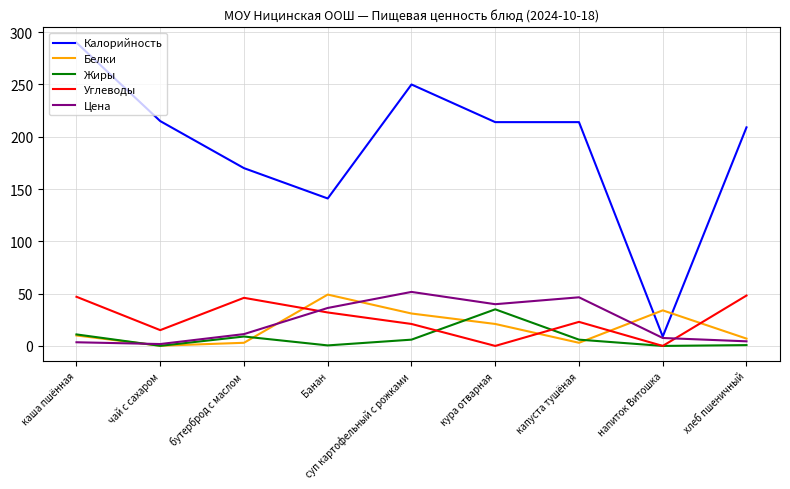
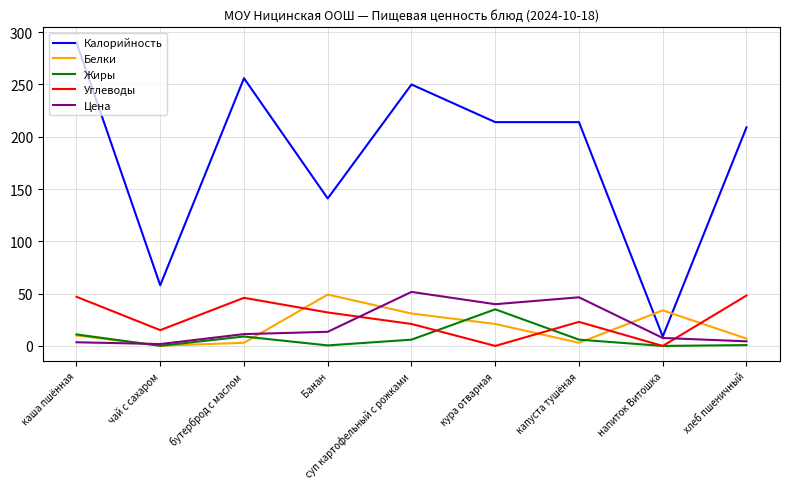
  {
    "Калорийность": {
-     "чай с сахаром": 215,
-     "бутерброд с маслом": 170,
+     "чай с сахаром": 58,
+     "бутерброд с маслом": 256,
      "Банан": 141,
      "суп картофельный с рожками": 250,
      "кура отварная": 214,
      "капуста тушёная": 214,
      "хлеб пшеничный": 209
    },
    "Белки": {
      "бутерброд с маслом": 3,
      "Банан": 49,
      "суп картофельный с рожками": 31,
      "кура отварная": 21,
      "капуста тушёная": 3,
      "напиток Витошка": 34,
      "хлеб пшеничный": 7
    },
    "Жиры": {
      "Банан": 1,
      "суп картофельный с рожками": 6,
      "кура отварная": 35,
      "капуста тушёная": 6,
      "хлеб пшеничный": 1
    },
    "Углеводы": {
      "каша пшённая": 47,
      "чай с сахаром": 15,
      "бутерброд с маслом": 46,
      "Банан": 32,
      "суп картофельный с рожками": 21,
      "кура отварная": 0,
      "капуста тушёная": 23,
      "хлеб пшеничный": 48
    },
    "Цена": {
      "каша пшённая": 4,
-     "Банан": 36,
+     "Банан": 14,
      "суп картофельный с рожками": 52,
      "кура отварная": 40,
      "капуста тушёная": 47,
      "хлеб пшеничный": 4
    }
  }
